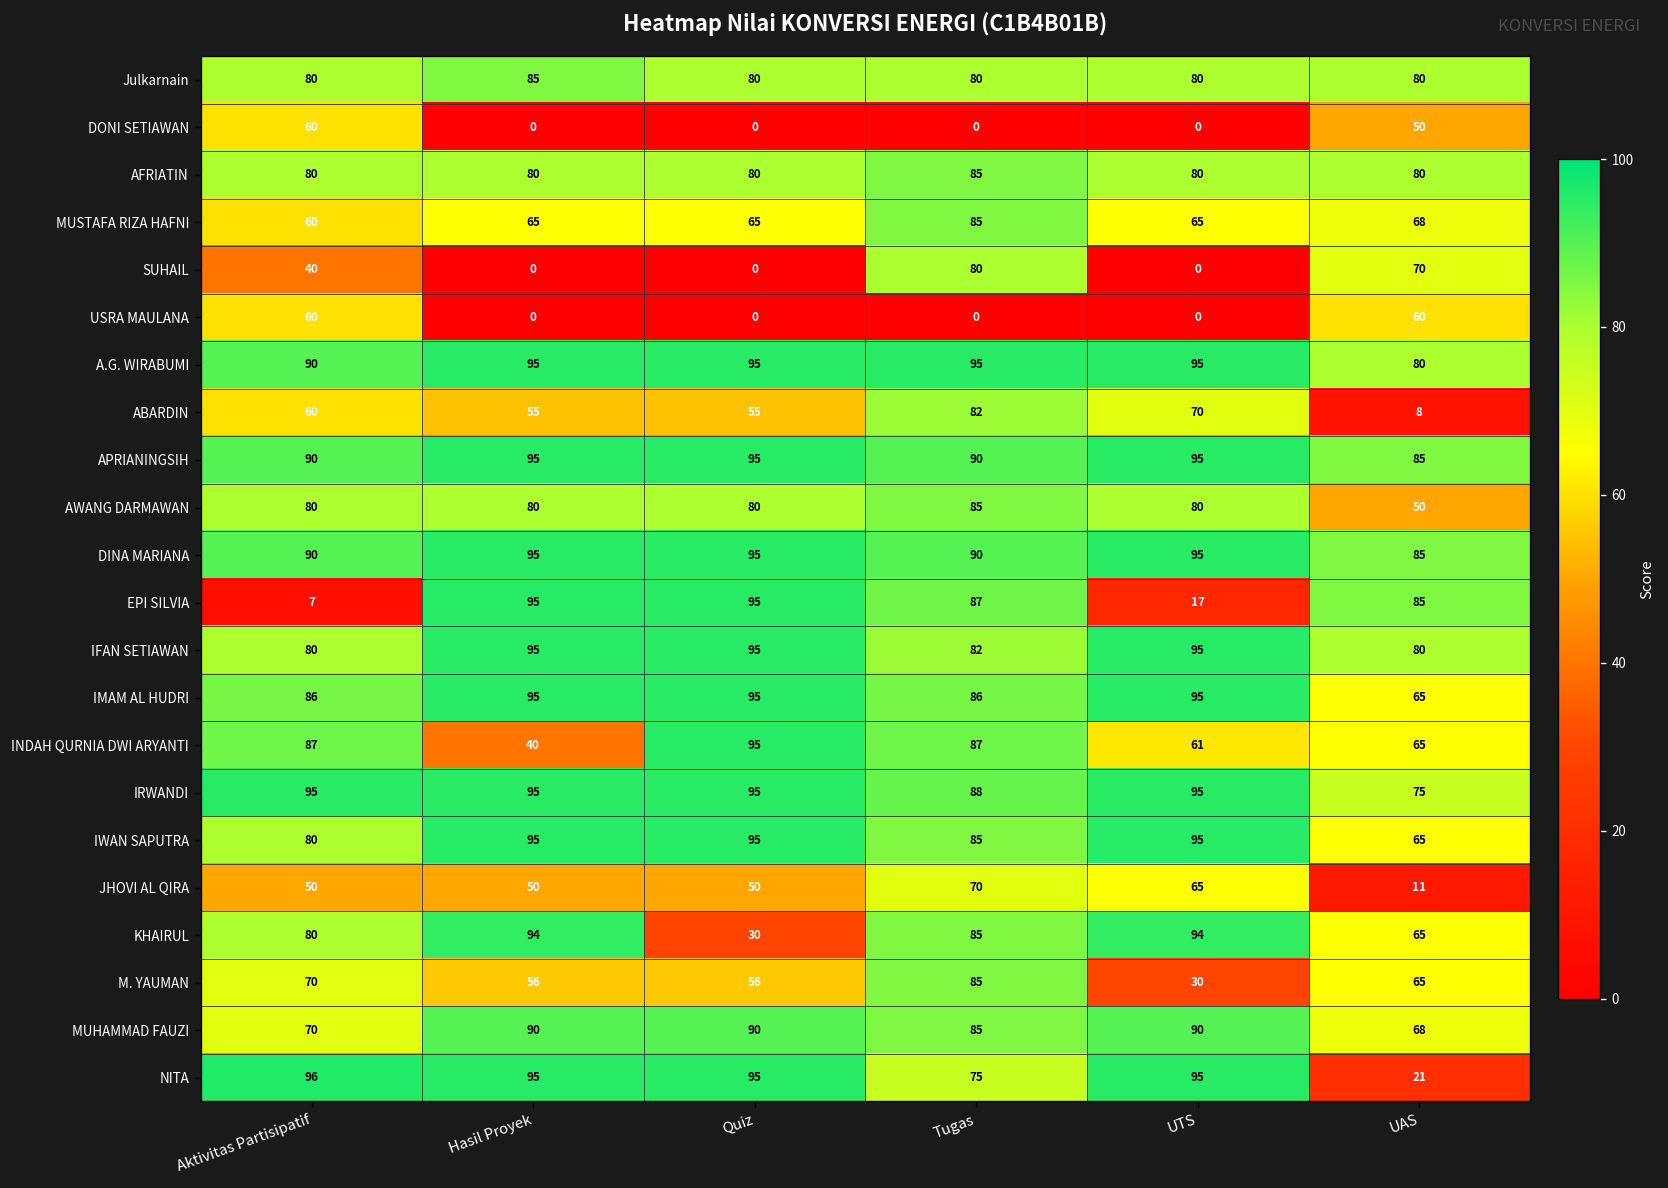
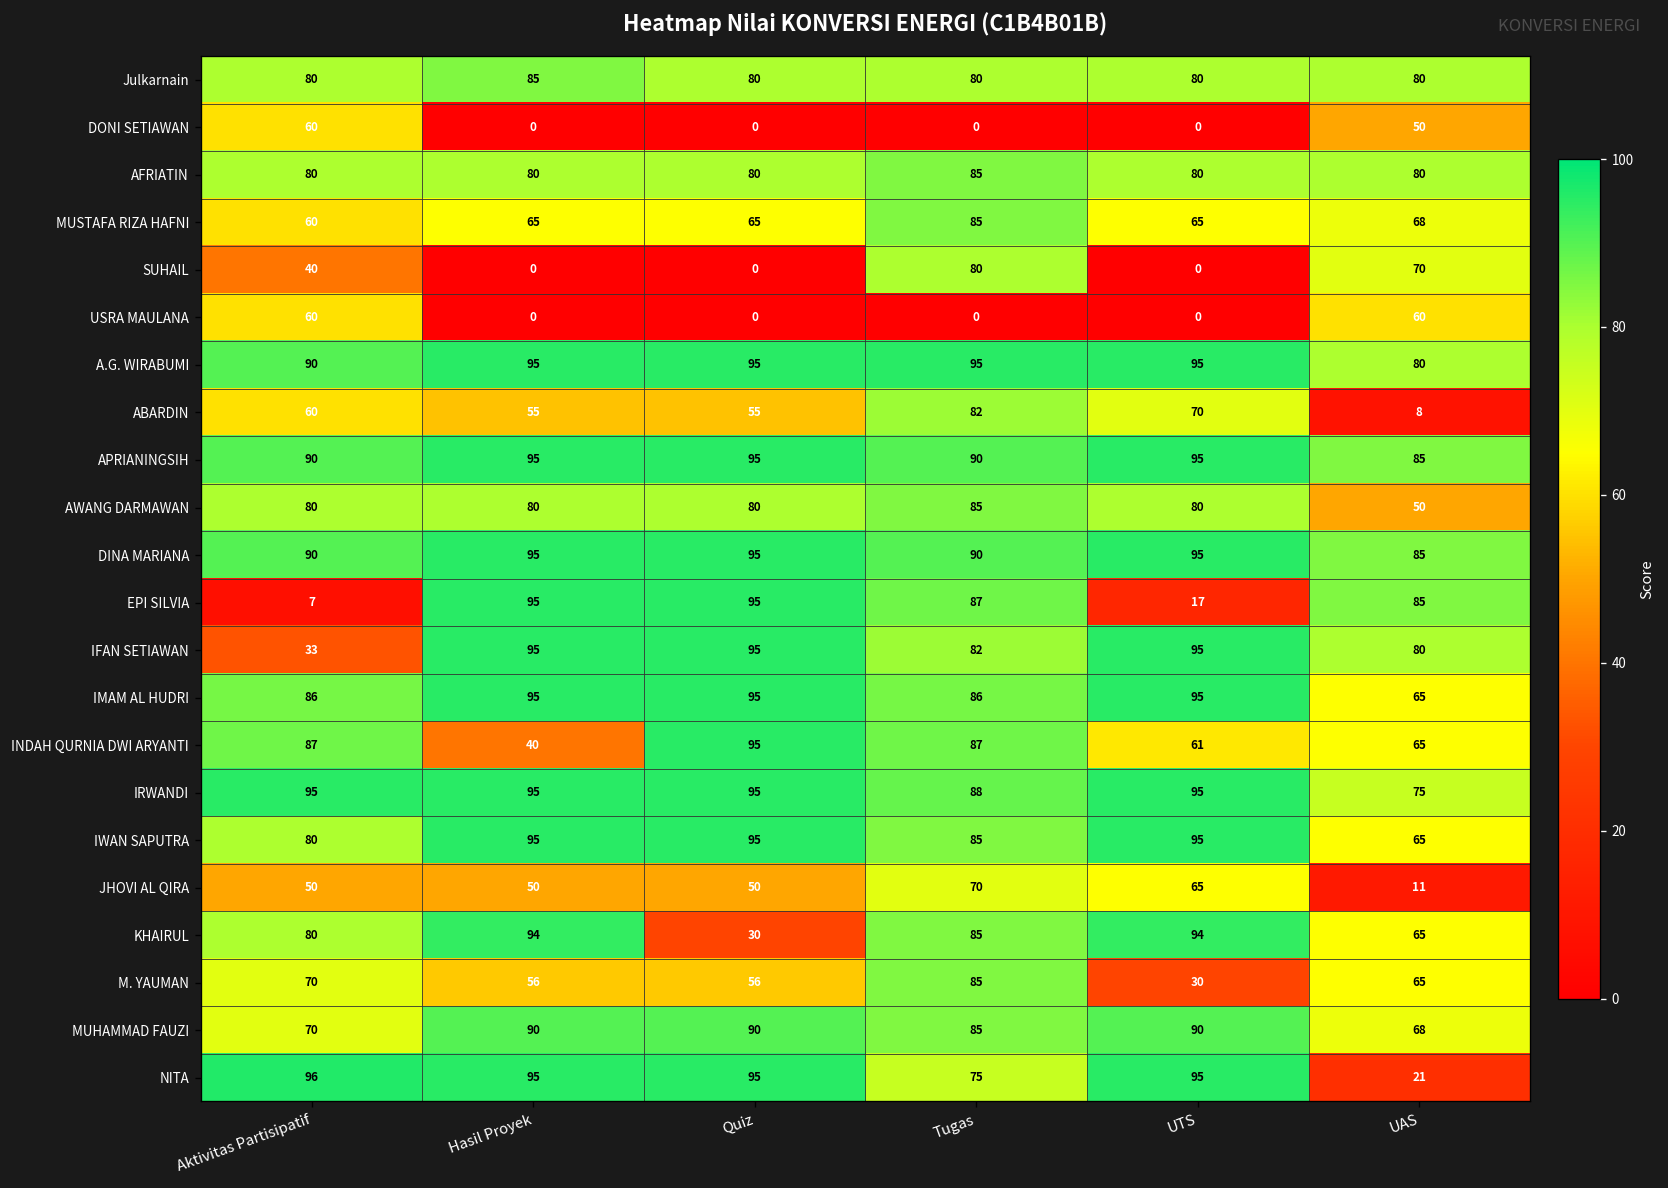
  {
    "Julkarnain": {
      "Aktivitas Partisipatif": 80,
      "Hasil Proyek": 85,
      "Quiz": 80,
      "Tugas": 80,
      "UTS": 80,
      "UAS": 80
    },
    "DONI SETIAWAN": {
      "Aktivitas Partisipatif": 60,
      "Hasil Proyek": 0,
      "Quiz": 0,
      "Tugas": 0,
      "UTS": 0,
      "UAS": 50
    },
    "AFRIATIN": {
      "Aktivitas Partisipatif": 80,
      "Hasil Proyek": 80,
      "Quiz": 80,
      "Tugas": 85,
      "UTS": 80,
      "UAS": 80
    },
    "MUSTAFA RIZA HAFNI": {
      "Aktivitas Partisipatif": 60,
      "Hasil Proyek": 65,
      "Quiz": 65,
      "Tugas": 85,
      "UTS": 65,
      "UAS": 68
    },
    "SUHAIL": {
      "Aktivitas Partisipatif": 40,
      "Hasil Proyek": 0,
      "Quiz": 0,
      "Tugas": 80,
      "UTS": 0,
      "UAS": 70
    },
    "USRA MAULANA": {
      "Aktivitas Partisipatif": 60,
      "Hasil Proyek": 0,
      "Quiz": 0,
      "Tugas": 0,
      "UTS": 0,
      "UAS": 60
    },
    "A.G. WIRABUMI": {
      "Aktivitas Partisipatif": 90,
      "Hasil Proyek": 95,
      "Quiz": 95,
      "Tugas": 95,
      "UTS": 95,
      "UAS": 80
    },
    "ABARDIN": {
      "Aktivitas Partisipatif": 60,
      "Hasil Proyek": 55,
      "Quiz": 55,
      "Tugas": 82,
      "UTS": 70,
      "UAS": 8
    },
    "APRIANINGSIH": {
      "Aktivitas Partisipatif": 90,
      "Hasil Proyek": 95,
      "Quiz": 95,
      "Tugas": 90,
      "UTS": 95,
      "UAS": 85
    },
    "AWANG DARMAWAN": {
      "Aktivitas Partisipatif": 80,
      "Hasil Proyek": 80,
      "Quiz": 80,
      "Tugas": 85,
      "UTS": 80,
      "UAS": 50
    },
    "DINA MARIANA": {
      "Aktivitas Partisipatif": 90,
      "Hasil Proyek": 95,
      "Quiz": 95,
      "Tugas": 90,
      "UTS": 95,
      "UAS": 85
    },
    "EPI SILVIA": {
      "Aktivitas Partisipatif": 7,
      "Hasil Proyek": 95,
      "Quiz": 95,
      "Tugas": 87,
      "UTS": 17,
      "UAS": 85
    },
    "IFAN SETIAWAN": {
-     "Aktivitas Partisipatif": 80,
+     "Aktivitas Partisipatif": 33,
      "Hasil Proyek": 95,
      "Quiz": 95,
      "Tugas": 82,
      "UTS": 95,
      "UAS": 80
    },
    "IMAM AL HUDRI": {
      "Aktivitas Partisipatif": 86,
      "Hasil Proyek": 95,
      "Quiz": 95,
      "Tugas": 86,
      "UTS": 95,
      "UAS": 65
    },
    "INDAH QURNIA DWI ARYANTI": {
      "Aktivitas Partisipatif": 87,
      "Hasil Proyek": 40,
      "Quiz": 95,
      "Tugas": 87,
      "UTS": 61,
      "UAS": 65
    },
    "IRWANDI": {
      "Aktivitas Partisipatif": 95,
      "Hasil Proyek": 95,
      "Quiz": 95,
      "Tugas": 88,
      "UTS": 95,
      "UAS": 75
    },
    "IWAN SAPUTRA": {
      "Aktivitas Partisipatif": 80,
      "Hasil Proyek": 95,
      "Quiz": 95,
      "Tugas": 85,
      "UTS": 95,
      "UAS": 65
    },
    "JHOVI AL QIRA": {
      "Aktivitas Partisipatif": 50,
      "Hasil Proyek": 50,
      "Quiz": 50,
      "Tugas": 70,
      "UTS": 65,
      "UAS": 11
    },
    "KHAIRUL": {
      "Aktivitas Partisipatif": 80,
      "Hasil Proyek": 94,
      "Quiz": 30,
      "Tugas": 85,
      "UTS": 94,
      "UAS": 65
    },
    "M. YAUMAN": {
      "Aktivitas Partisipatif": 70,
      "Hasil Proyek": 56,
      "Quiz": 56,
      "Tugas": 85,
      "UTS": 30,
      "UAS": 65
    },
    "MUHAMMAD FAUZI": {
      "Aktivitas Partisipatif": 70,
      "Hasil Proyek": 90,
      "Quiz": 90,
      "Tugas": 85,
      "UTS": 90,
      "UAS": 68
    },
    "NITA": {
      "Aktivitas Partisipatif": 96,
      "Hasil Proyek": 95,
      "Quiz": 95,
      "Tugas": 75,
      "UTS": 95,
      "UAS": 21
    }
  }
